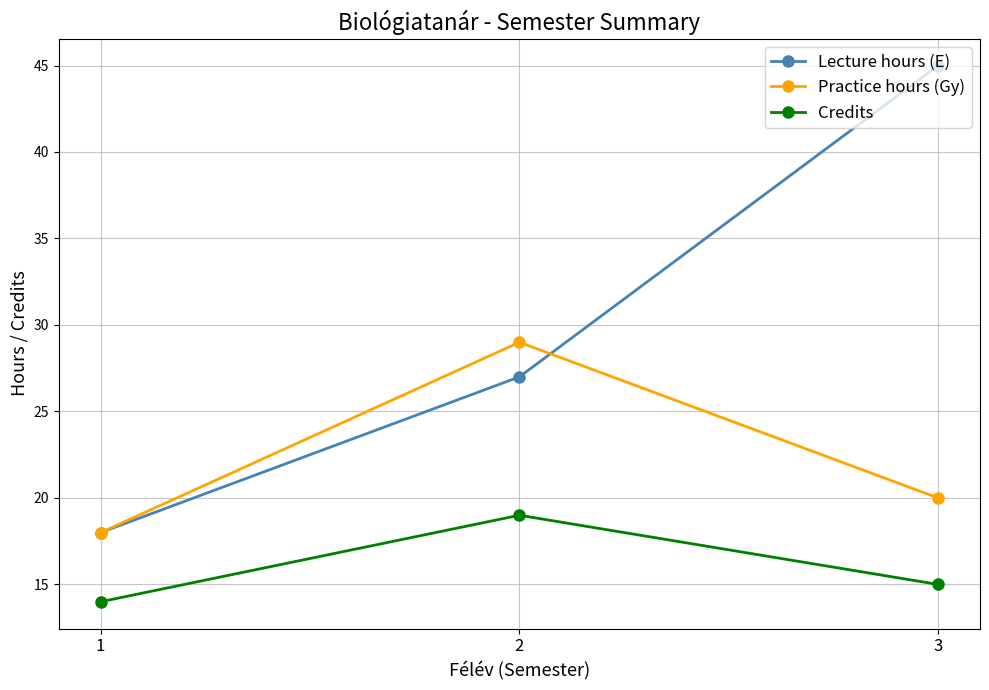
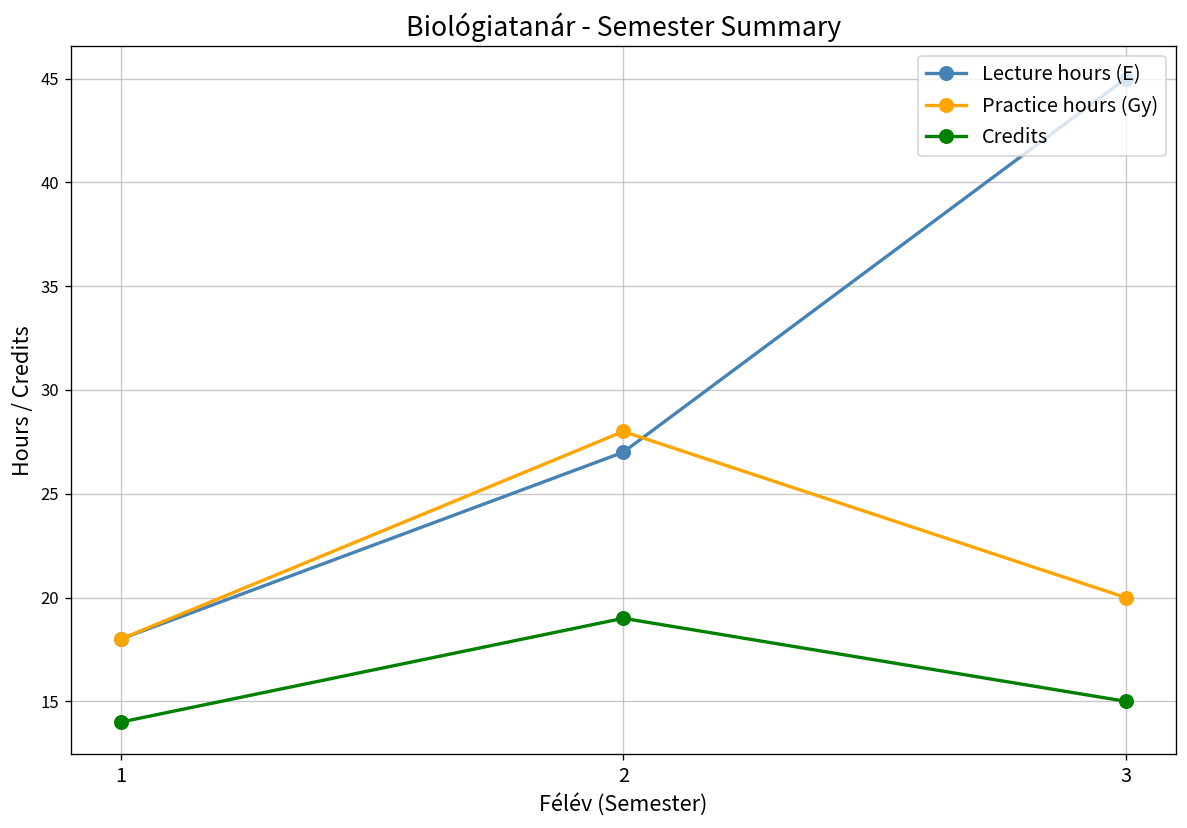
  {
    "Lecture hours (E)": {
      "2": 27
    },
    "Practice hours (Gy)": {
-     "2": 29,
+     "2": 28,
      "3": 20
    },
    "Credits": {
      "1": 14,
      "2": 19,
      "3": 15
    }
  }
